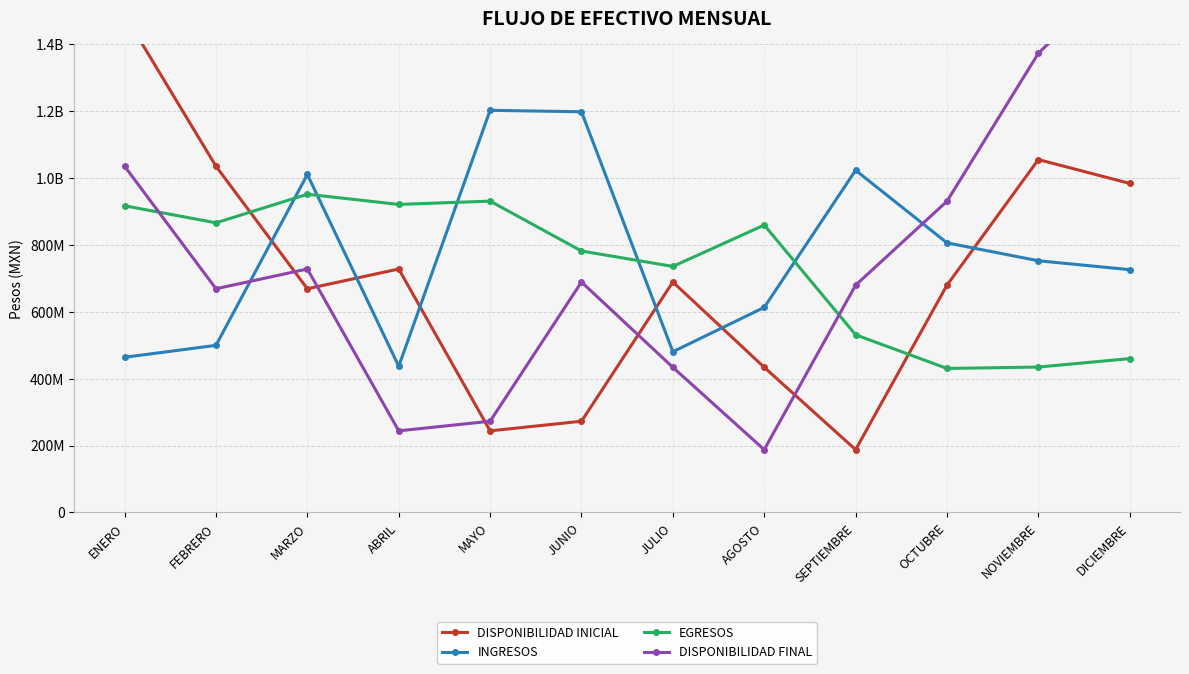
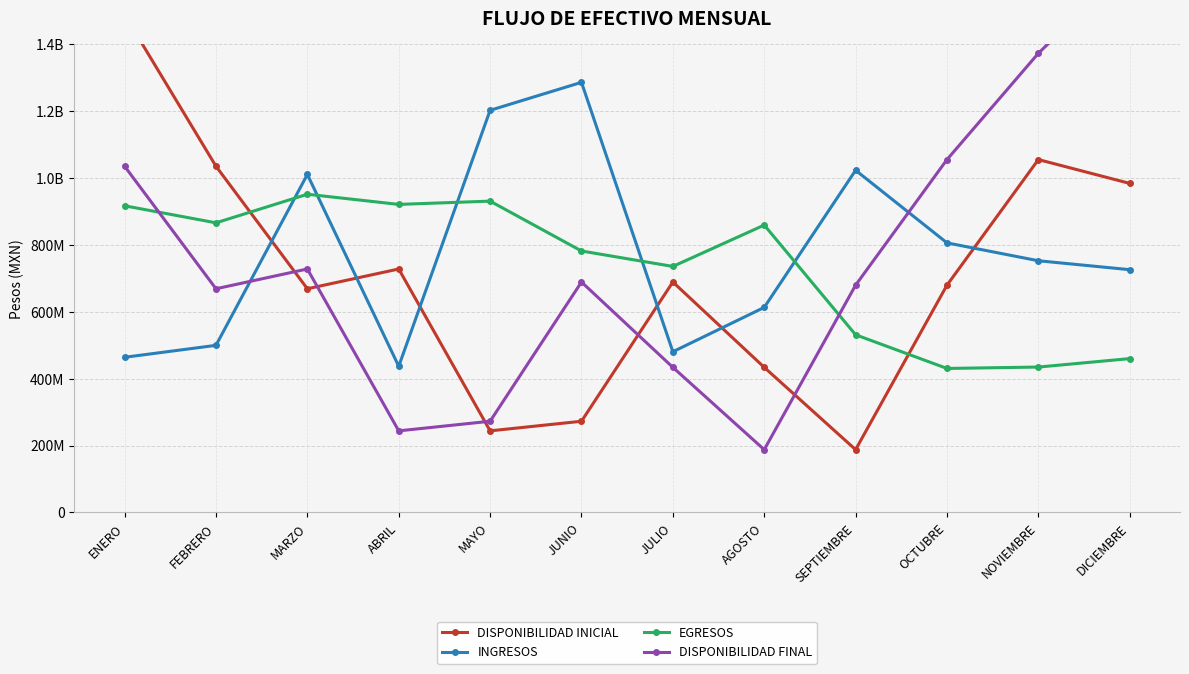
  {
    "DISPONIBILIDAD INICIAL": {
      "FEBRERO": 1030000000,
      "MARZO": 670000000,
      "ABRIL": 730000000,
      "MAYO": 240000000,
      "JUNIO": 270000000,
      "JULIO": 690000000,
      "AGOSTO": 430000000,
      "SEPTIEMBRE": 190000000,
      "OCTUBRE": 680000000,
      "NOVIEMBRE": 1050000000,
      "DICIEMBRE": 980000000
    },
    "INGRESOS": {
      "ENERO": 460000000,
      "FEBRERO": 500000000,
      "MARZO": 1010000000,
      "ABRIL": 440000000,
      "MAYO": 1200000000,
-     "JUNIO": 1200000000,
+     "JUNIO": 1290000000,
      "JULIO": 480000000,
      "AGOSTO": 610000000,
      "SEPTIEMBRE": 1020000000,
      "OCTUBRE": 810000000,
      "NOVIEMBRE": 750000000,
      "DICIEMBRE": 730000000
    },
    "EGRESOS": {
      "ENERO": 920000000,
      "FEBRERO": 870000000,
      "MARZO": 950000000,
      "ABRIL": 920000000,
      "MAYO": 930000000,
      "JUNIO": 780000000,
      "JULIO": 740000000,
      "AGOSTO": 860000000,
      "SEPTIEMBRE": 530000000,
      "OCTUBRE": 430000000,
      "NOVIEMBRE": 430000000,
      "DICIEMBRE": 460000000
    },
    "DISPONIBILIDAD FINAL": {
      "ENERO": 1030000000,
      "FEBRERO": 670000000,
      "MARZO": 730000000,
      "ABRIL": 240000000,
      "MAYO": 270000000,
      "JUNIO": 690000000,
      "JULIO": 430000000,
      "AGOSTO": 190000000,
      "SEPTIEMBRE": 680000000,
-     "OCTUBRE": 930000000,
+     "OCTUBRE": 1050000000,
      "NOVIEMBRE": 1370000000
    }
  }
